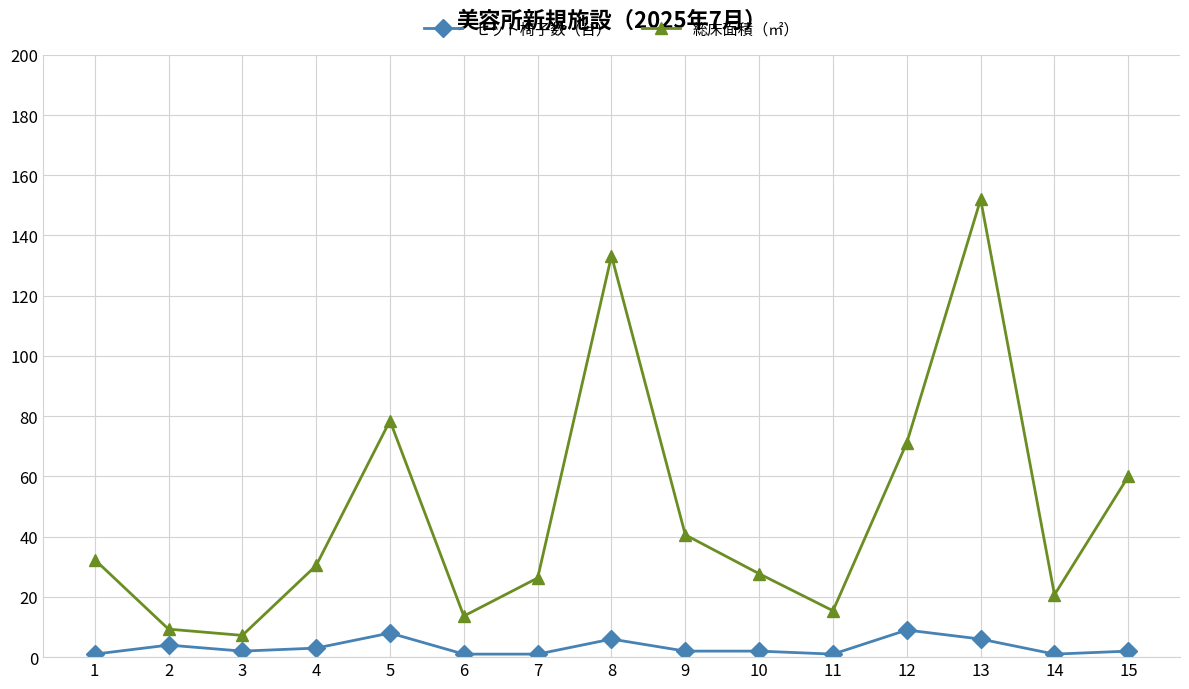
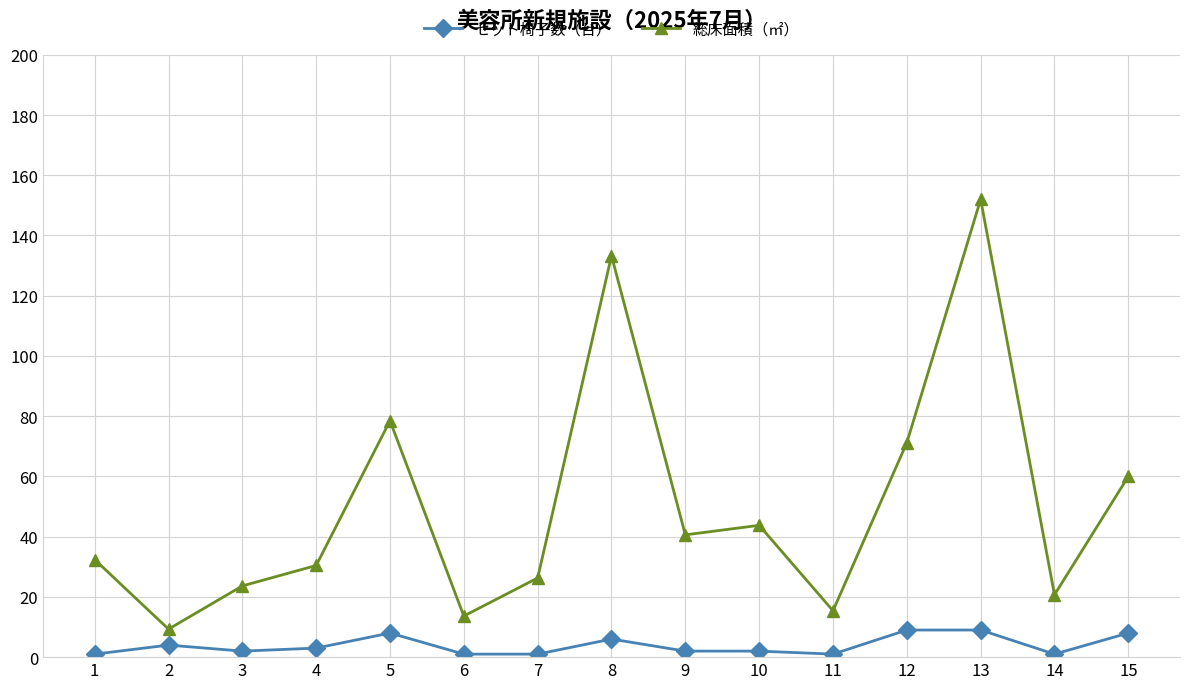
  {
    "セット椅子数（台）": {
      "1": 1,
      "2": 4,
      "3": 2,
      "4": 3,
      "5": 8,
      "6": 1,
      "7": 1,
      "8": 6,
      "9": 2,
      "10": 2,
      "11": 1,
      "12": 9,
-     "13": 6,
+     "13": 9,
      "14": 1,
-     "15": 2
+     "15": 8
    },
    "総床面積（㎡）": {
      "1": 32,
      "2": 9,
-     "3": 7,
+     "3": 24,
      "4": 30,
      "5": 78,
      "6": 14,
      "7": 26,
      "8": 133,
      "9": 41,
-     "10": 28,
+     "10": 44,
      "11": 15,
      "12": 71,
      "13": 152,
      "14": 21,
      "15": 60
    }
  }
